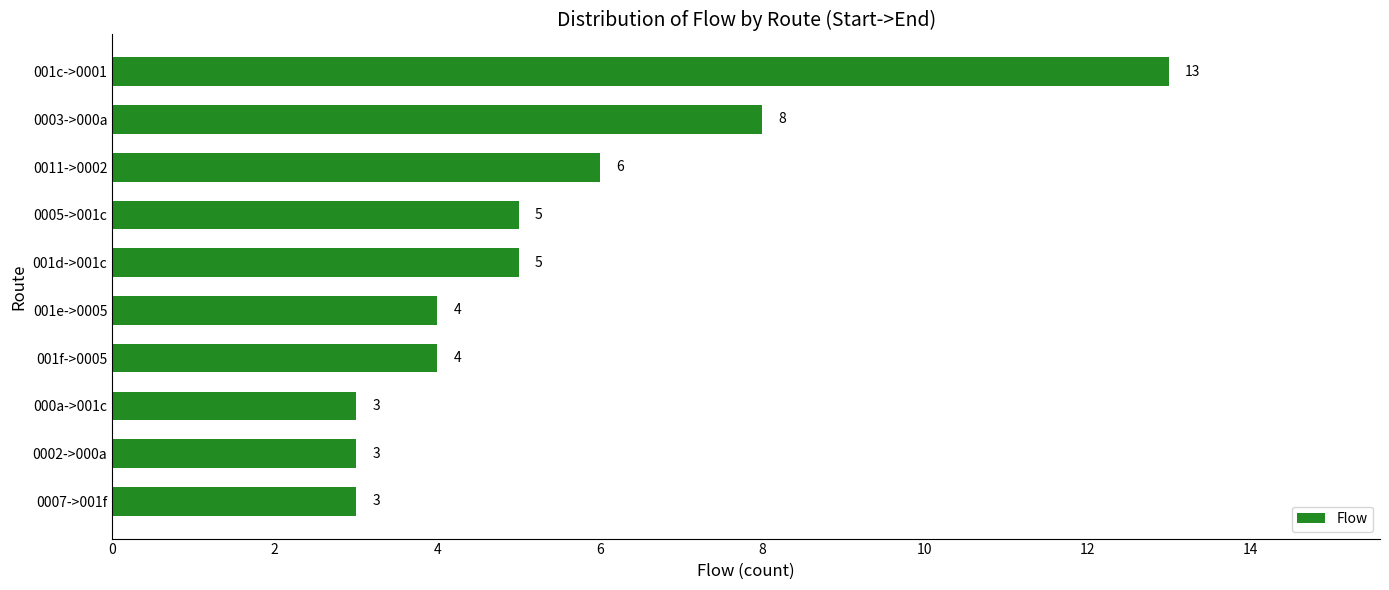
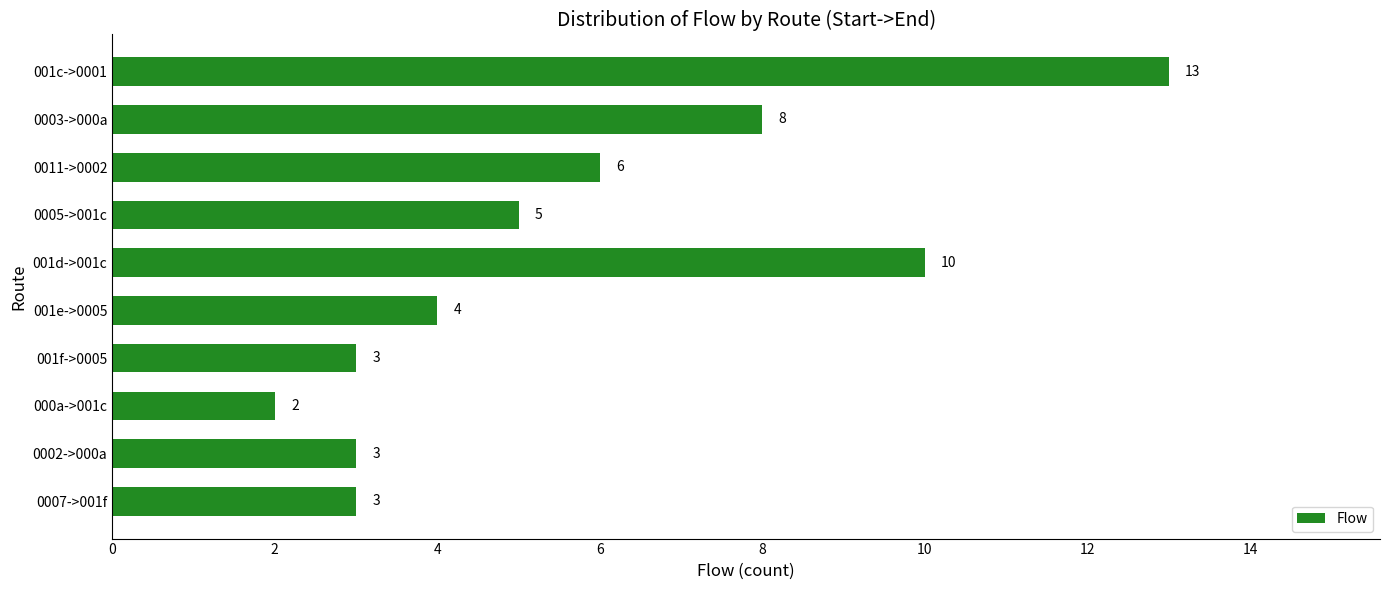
  {
    "001c->0001": 13,
    "0003->000a": 8,
    "0011->0002": 6,
    "0005->001c": 5,
-   "001d->001c": 5,
+   "001d->001c": 10,
    "001e->0005": 4,
-   "001f->0005": 4,
-   "000a->001c": 3,
+   "001f->0005": 3,
+   "000a->001c": 2,
    "0002->000a": 3,
    "0007->001f": 3
  }
